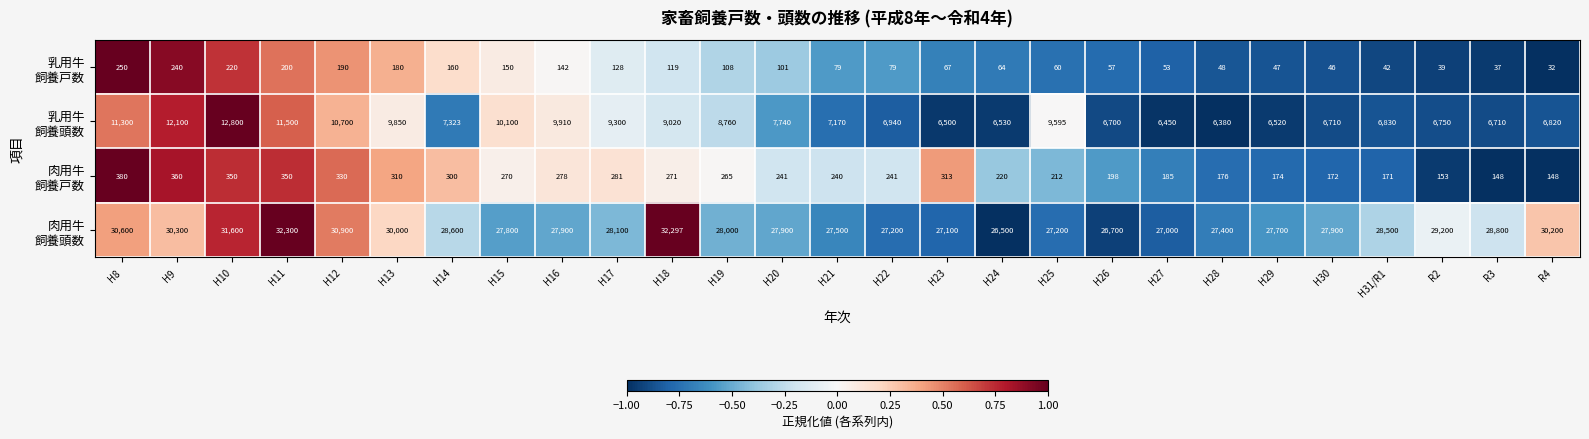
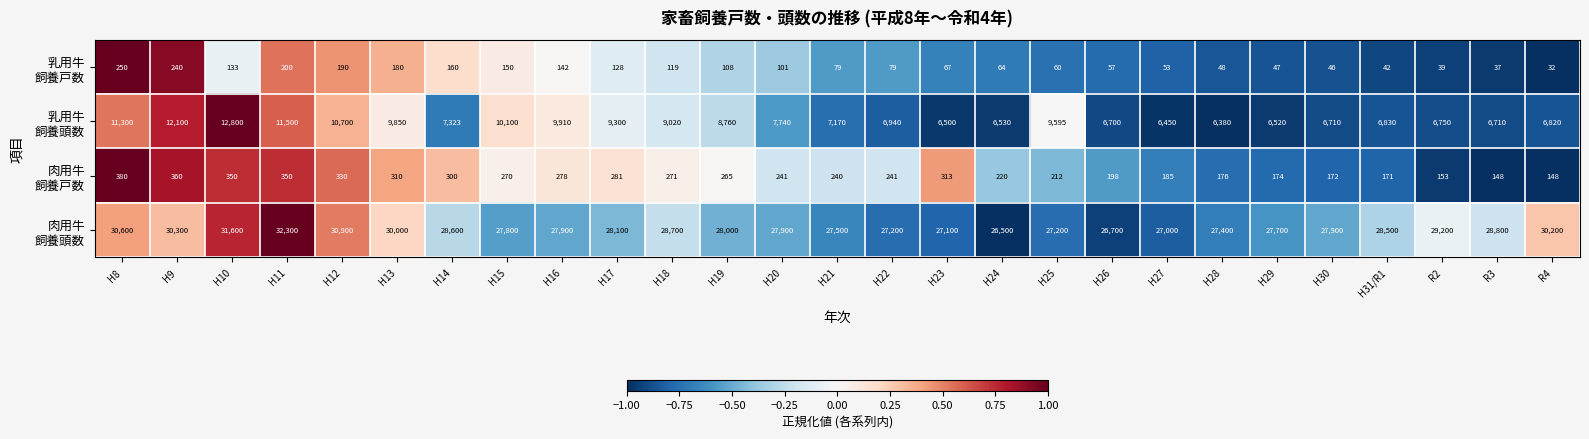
  {
    "乳用牛 飼養戸数": {
      "H8": "250",
      "H9": "240",
-     "H10": "220",
+     "H10": "133",
      "H11": "200",
      "H12": "190",
      "H13": "180",
      "H14": "160",
      "H15": "150",
      "H16": "142",
      "H17": "128",
      "H18": "119",
      "H19": "108",
      "H20": "101",
      "H21": "79",
      "H22": "79",
      "H23": "67",
      "H24": "64",
      "H25": "60",
      "H26": "57",
      "H27": "53",
      "H28": "48",
      "H29": "47",
      "H30": "46",
      "H31/R1": "42",
      "R2": "39",
      "R3": "37",
      "R4": "32"
    },
    "乳用牛 飼養頭数": {
      "H8": "11,300",
      "H9": "12,100",
      "H10": "12,800",
      "H11": "11,500",
      "H12": "10,700",
      "H13": "9,850",
      "H14": "7,323",
      "H15": "10,100",
      "H16": "9,910",
      "H17": "9,300",
      "H18": "9,020",
      "H19": "8,760",
      "H20": "7,740",
      "H21": "7,170",
      "H22": "6,940",
      "H23": "6,500",
      "H24": "6,530",
      "H25": "9,595",
      "H26": "6,700",
      "H27": "6,450",
      "H28": "6,380",
      "H29": "6,520",
      "H30": "6,710",
      "H31/R1": "6,830",
      "R2": "6,750",
      "R3": "6,710",
      "R4": "6,820"
    },
    "肉用牛 飼養戸数": {
      "H8": "380",
      "H9": "360",
      "H10": "350",
      "H11": "350",
      "H12": "330",
      "H13": "310",
      "H14": "300",
      "H15": "270",
      "H16": "278",
      "H17": "281",
      "H18": "271",
      "H19": "265",
      "H20": "241",
      "H21": "240",
      "H22": "241",
      "H23": "313",
      "H24": "220",
      "H25": "212",
      "H26": "198",
      "H27": "185",
      "H28": "176",
      "H29": "174",
      "H30": "172",
      "H31/R1": "171",
      "R2": "153",
      "R3": "148",
      "R4": "148"
    },
    "肉用牛 飼養頭数": {
      "H8": "30,600",
      "H9": "30,300",
      "H10": "31,600",
      "H11": "32,300",
      "H12": "30,900",
      "H13": "30,000",
      "H14": "28,600",
      "H15": "27,800",
      "H16": "27,900",
      "H17": "28,100",
-     "H18": "32,297",
+     "H18": "28,700",
      "H19": "28,000",
      "H20": "27,900",
      "H21": "27,500",
      "H22": "27,200",
      "H23": "27,100",
      "H24": "26,500",
      "H25": "27,200",
      "H26": "26,700",
      "H27": "27,000",
      "H28": "27,400",
      "H29": "27,700",
      "H30": "27,900",
      "H31/R1": "28,500",
      "R2": "29,200",
      "R3": "28,800",
      "R4": "30,200"
    }
  }
